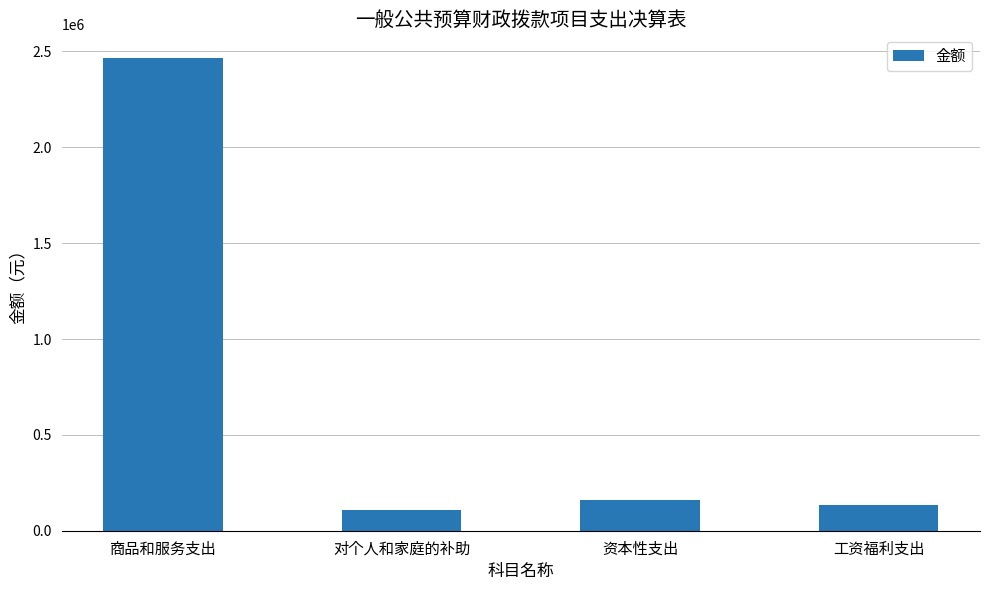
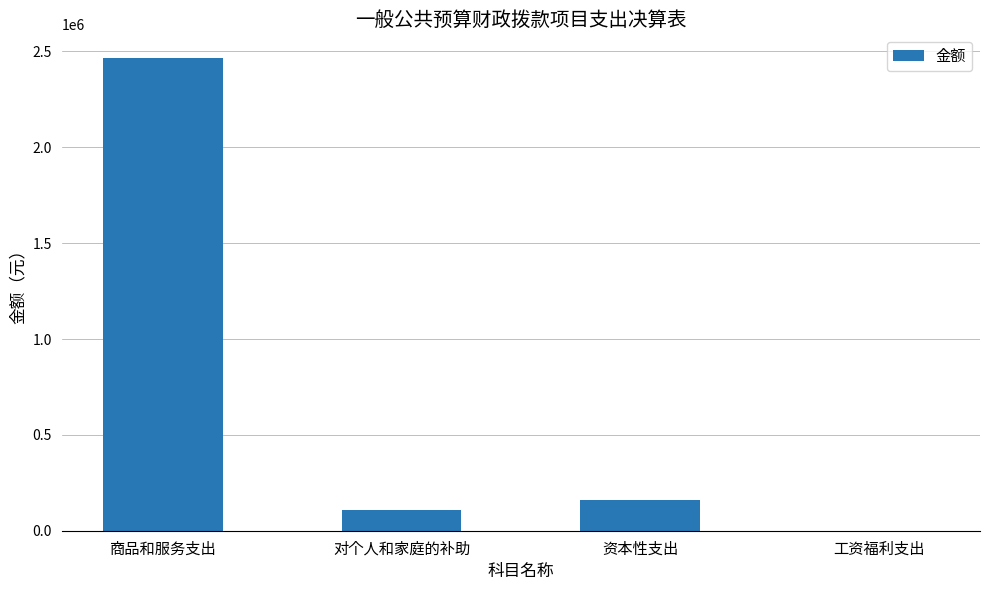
  {
    "商品和服务支出": 2470000,
    "对个人和家庭的补助": 110000,
    "资本性支出": 160000,
-   "工资福利支出": 130000
+   "工资福利支出": 0
  }
